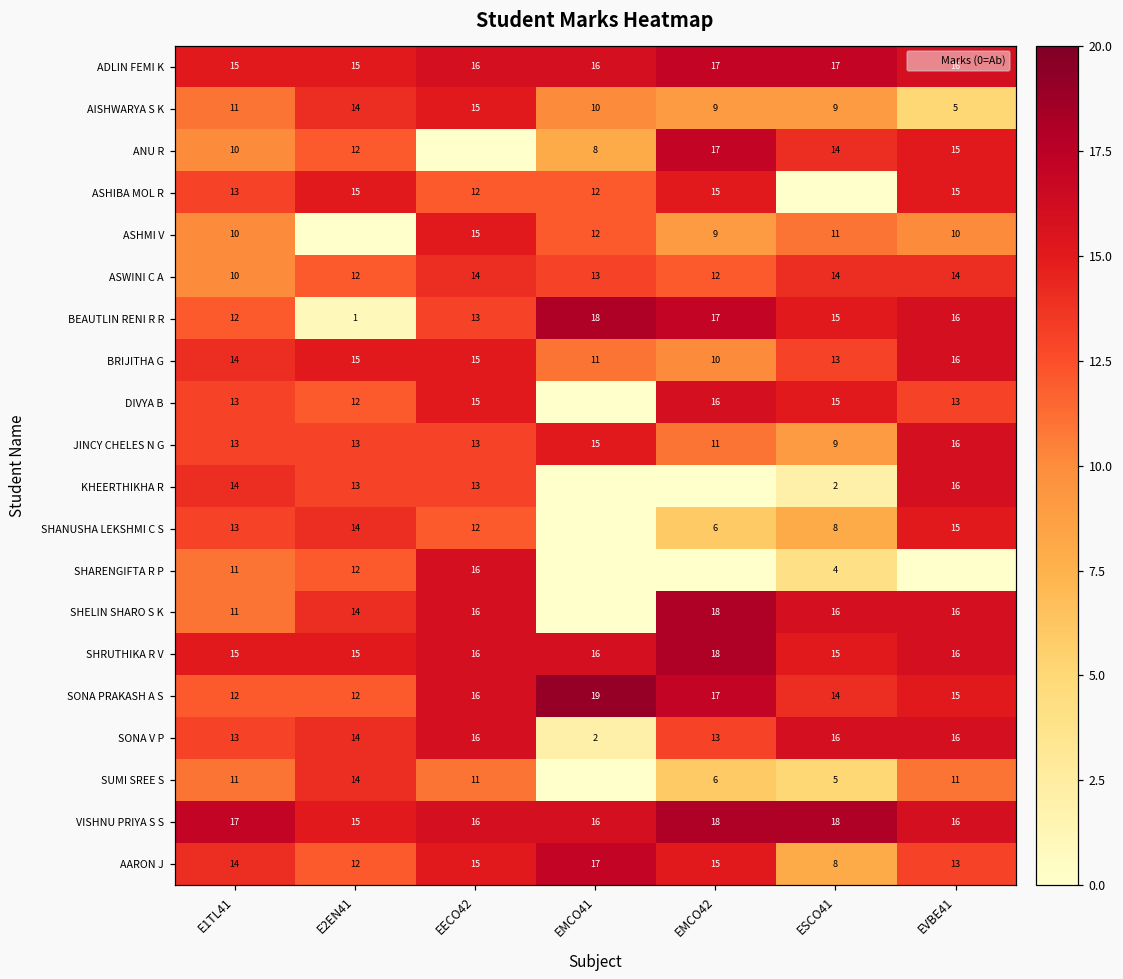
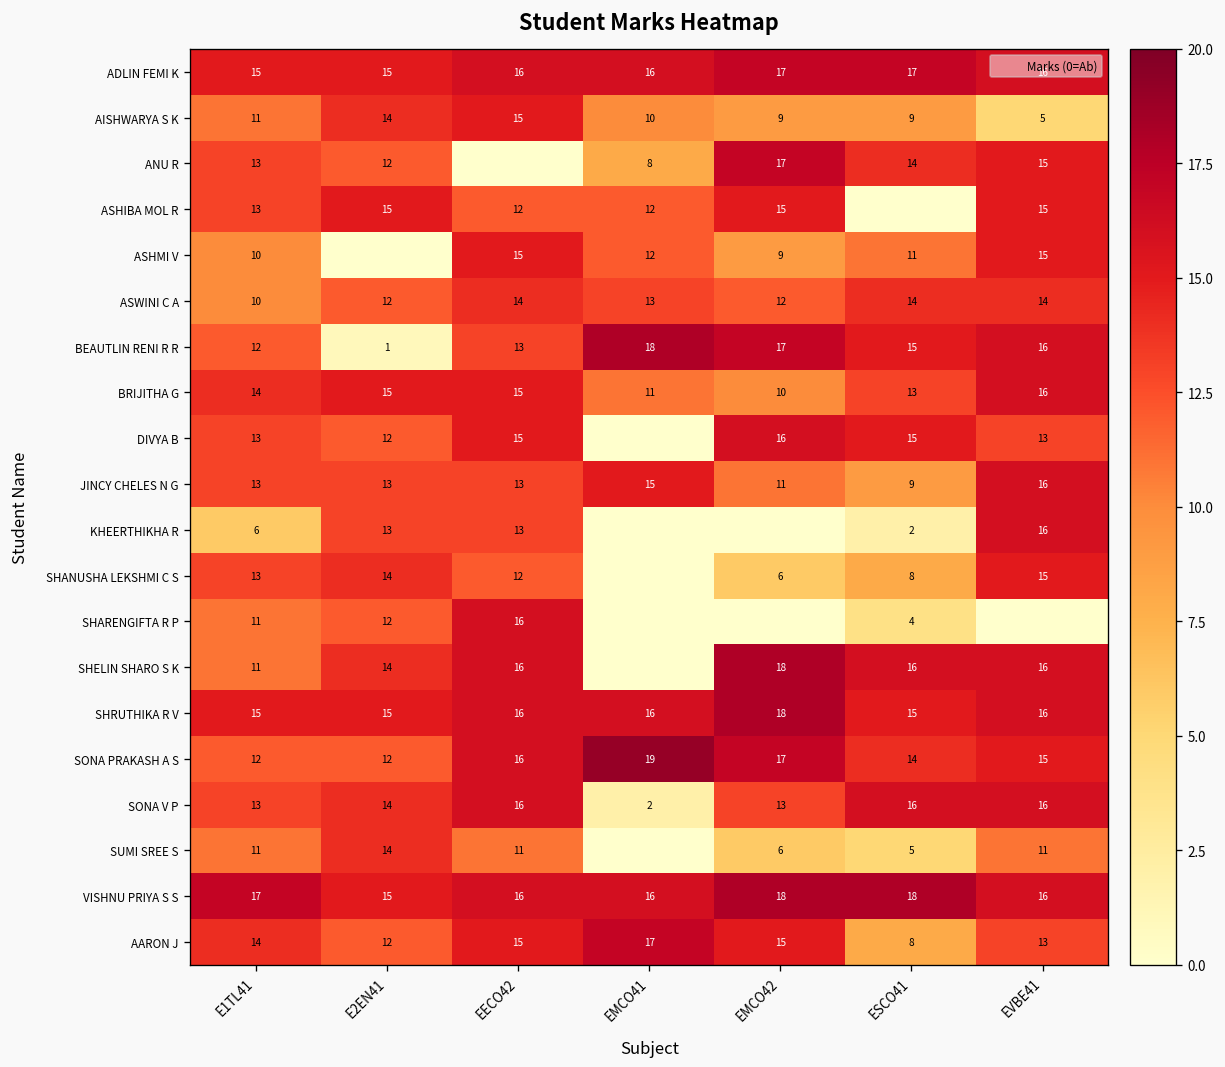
  {
    "ADLIN FEMI K": {
      "E1TL41": 15,
      "E2EN41": 15,
      "EECO42": 16,
      "EMCO41": 16,
      "EMCO42": 17,
      "ESCO41": 17
    },
    "AISHWARYA S K": {
      "E1TL41": 11,
      "E2EN41": 14,
      "EECO42": 15,
      "EMCO41": 10,
      "EMCO42": 9,
      "ESCO41": 9,
      "EVBE41": 5
    },
    "ANU R": {
-     "E1TL41": 10,
+     "E1TL41": 13,
      "E2EN41": 12,
      "EMCO41": 8,
      "EMCO42": 17,
      "ESCO41": 14,
      "EVBE41": 15
    },
    "ASHIBA MOL R": {
      "E1TL41": 13,
      "E2EN41": 15,
      "EECO42": 12,
      "EMCO41": 12,
      "EMCO42": 15,
      "EVBE41": 15
    },
    "ASHMI V": {
      "E1TL41": 10,
      "EECO42": 15,
      "EMCO41": 12,
      "EMCO42": 9,
      "ESCO41": 11,
-     "EVBE41": 10
+     "EVBE41": 15
    },
    "ASWINI C A": {
      "E1TL41": 10,
      "E2EN41": 12,
      "EECO42": 14,
      "EMCO41": 13,
      "EMCO42": 12,
      "ESCO41": 14,
      "EVBE41": 14
    },
    "BEAUTLIN RENI R R": {
      "E1TL41": 12,
      "E2EN41": 1,
      "EECO42": 13,
      "EMCO41": 18,
      "EMCO42": 17,
      "ESCO41": 15,
      "EVBE41": 16
    },
    "BRIJITHA G": {
      "E1TL41": 14,
      "E2EN41": 15,
      "EECO42": 15,
      "EMCO41": 11,
      "EMCO42": 10,
      "ESCO41": 13,
      "EVBE41": 16
    },
    "DIVYA B": {
      "E1TL41": 13,
      "E2EN41": 12,
      "EECO42": 15,
      "EMCO42": 16,
      "ESCO41": 15,
      "EVBE41": 13
    },
    "JINCY CHELES N G": {
      "E1TL41": 13,
      "E2EN41": 13,
      "EECO42": 13,
      "EMCO41": 15,
      "EMCO42": 11,
      "ESCO41": 9,
      "EVBE41": 16
    },
    "KHEERTHIKHA R": {
-     "E1TL41": 14,
+     "E1TL41": 6,
      "E2EN41": 13,
      "EECO42": 13,
      "ESCO41": 2,
      "EVBE41": 16
    },
    "SHANUSHA LEKSHMI C S": {
      "E1TL41": 13,
      "E2EN41": 14,
      "EECO42": 12,
      "EMCO42": 6,
      "ESCO41": 8,
      "EVBE41": 15
    },
    "SHARENGIFTA R P": {
      "E1TL41": 11,
      "E2EN41": 12,
      "EECO42": 16,
      "ESCO41": 4
    },
    "SHELIN SHARO S K": {
      "E1TL41": 11,
      "E2EN41": 14,
      "EECO42": 16,
      "EMCO42": 18,
      "ESCO41": 16,
      "EVBE41": 16
    },
    "SHRUTHIKA R V": {
      "E1TL41": 15,
      "E2EN41": 15,
      "EECO42": 16,
      "EMCO41": 16,
      "EMCO42": 18,
      "ESCO41": 15,
      "EVBE41": 16
    },
    "SONA PRAKASH A S": {
      "E1TL41": 12,
      "E2EN41": 12,
      "EECO42": 16,
      "EMCO41": 19,
      "EMCO42": 17,
      "ESCO41": 14,
      "EVBE41": 15
    },
    "SONA V P": {
      "E1TL41": 13,
      "E2EN41": 14,
      "EECO42": 16,
      "EMCO41": 2,
      "EMCO42": 13,
      "ESCO41": 16,
      "EVBE41": 16
    },
    "SUMI SREE S": {
      "E1TL41": 11,
      "E2EN41": 14,
      "EECO42": 11,
      "EMCO42": 6,
      "ESCO41": 5,
      "EVBE41": 11
    },
    "VISHNU PRIYA S S": {
      "E1TL41": 17,
      "E2EN41": 15,
      "EECO42": 16,
      "EMCO41": 16,
      "EMCO42": 18,
      "ESCO41": 18,
      "EVBE41": 16
    },
    "AARON J": {
      "E1TL41": 14,
      "E2EN41": 12,
      "EECO42": 15,
      "EMCO41": 17,
      "EMCO42": 15,
      "ESCO41": 8,
      "EVBE41": 13
    }
  }
